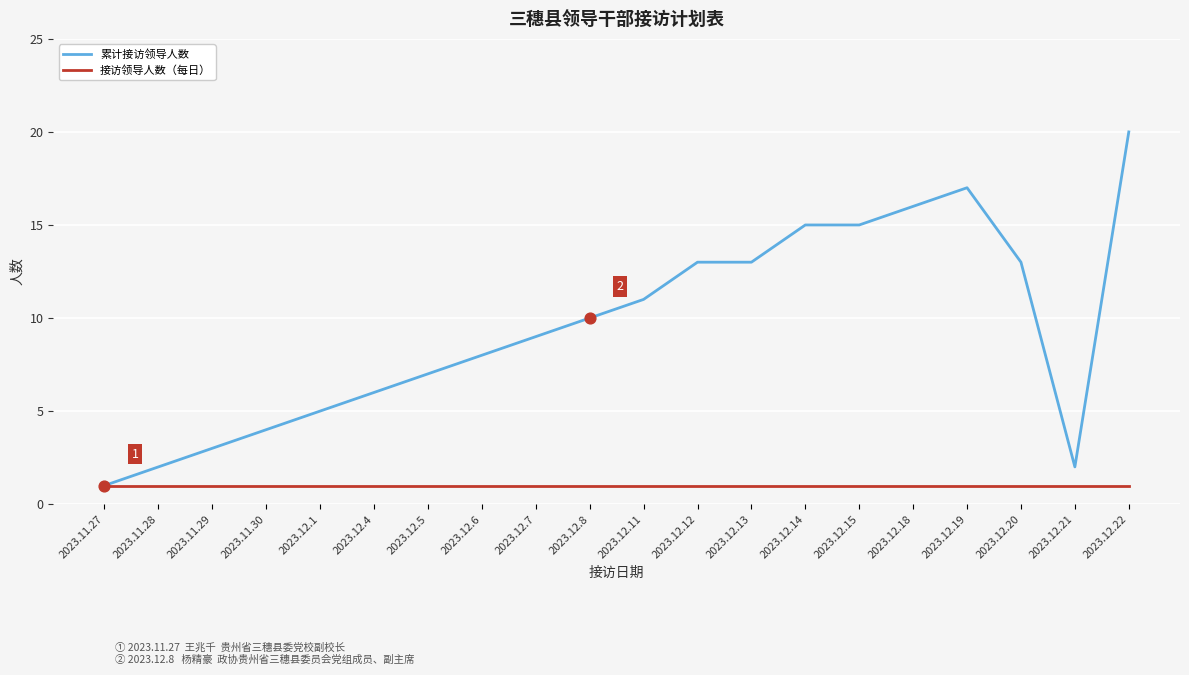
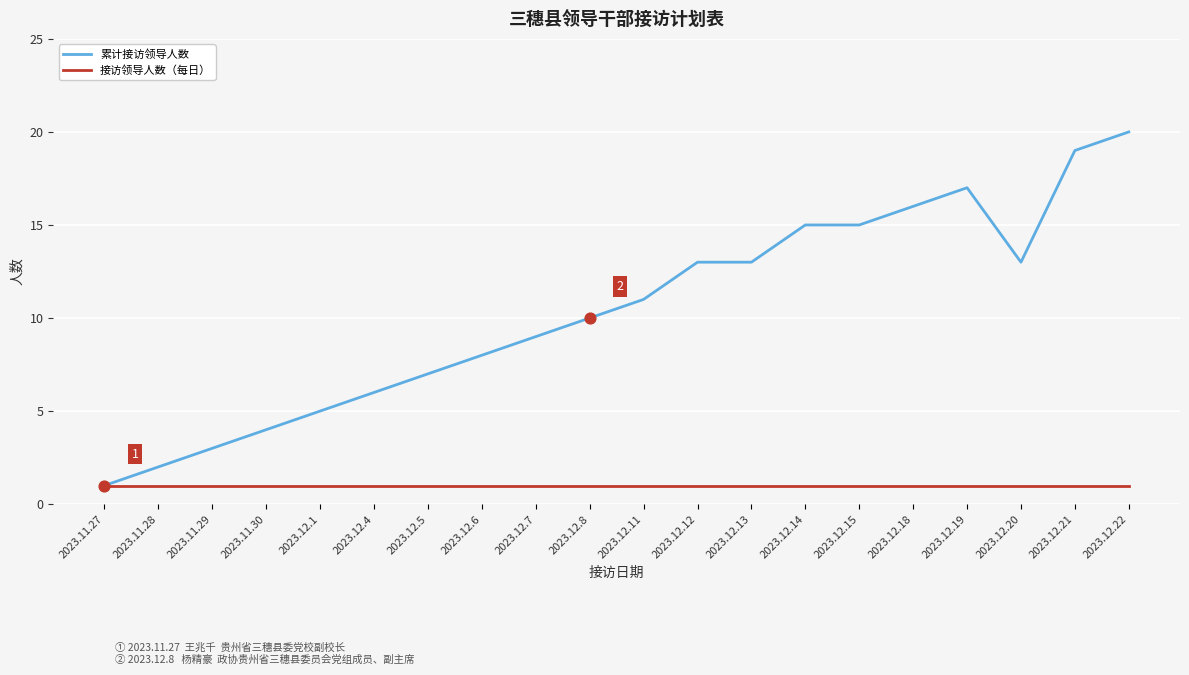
  {
    "累计接访领导人数": {
      "2023.11.29": 3,
      "2023.11.30": 4,
      "2023.12.1": 5,
      "2023.12.4": 6,
      "2023.12.5": 7,
      "2023.12.6": 8,
      "2023.12.7": 9,
      "2023.12.12": 13,
      "2023.12.13": 13,
      "2023.12.14": 15,
      "2023.12.15": 15,
      "2023.12.18": 16,
      "2023.12.19": 17,
      "2023.12.20": 13,
-     "2023.12.21": 2,
+     "2023.12.21": 19,
      "2023.12.22": 20
    }
  }
